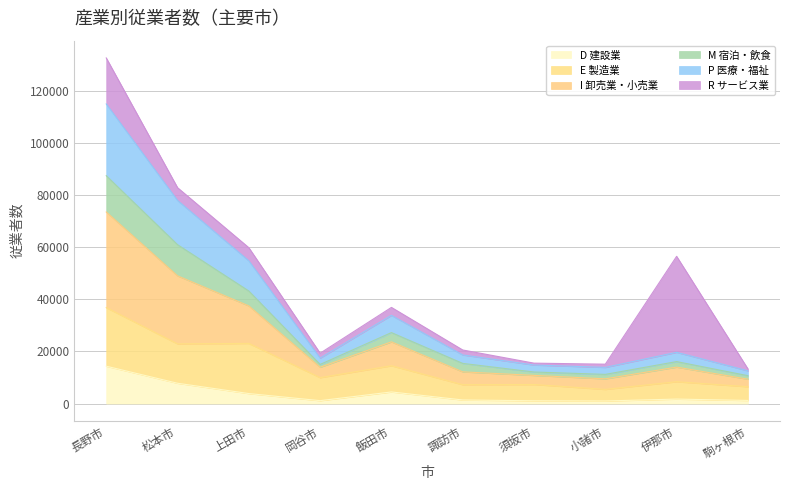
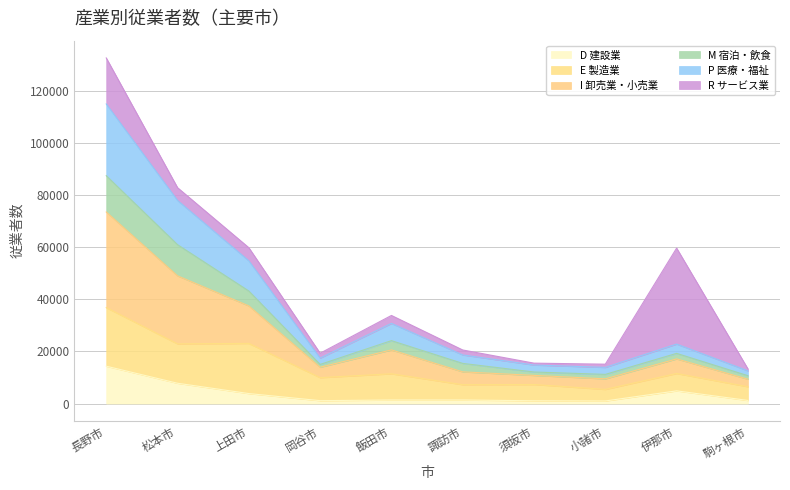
  {
    "D 建設業": {
      "長野市": 14000,
      "松本市": 8000,
      "上田市": 4000,
      "岡谷市": 1000,
-     "飯田市": 4000,
+     "飯田市": 1000,
      "諏訪市": 1000,
      "須坂市": 1000,
      "小諸市": 1000,
-     "伊那市": 2000,
+     "伊那市": 5000,
      "駒ヶ根市": 1000
    },
    "M 宿泊・飲食": {
      "長野市": 14000,
      "松本市": 12000,
      "上田市": 6000,
      "岡谷市": 1000,
      "飯田市": 4000,
      "諏訪市": 3000,
      "須坂市": 1000,
      "小諸市": 2000,
      "伊那市": 2000,
      "駒ヶ根市": 1000
    },
    "P 医療・福祉": {
      "長野市": 28000,
      "松本市": 17000,
      "上田市": 12000,
      "岡谷市": 2000,
      "飯田市": 7000,
      "諏訪市": 3000,
      "小諸市": 3000,
      "伊那市": 4000
    },
    "R サービス業": {
      "長野市": 18000,
      "松本市": 5000,
      "上田市": 5000,
      "岡谷市": 2000,
      "飯田市": 3000,
      "諏訪市": 2000,
      "小諸市": 1000,
      "伊那市": 37000
    }
  }
